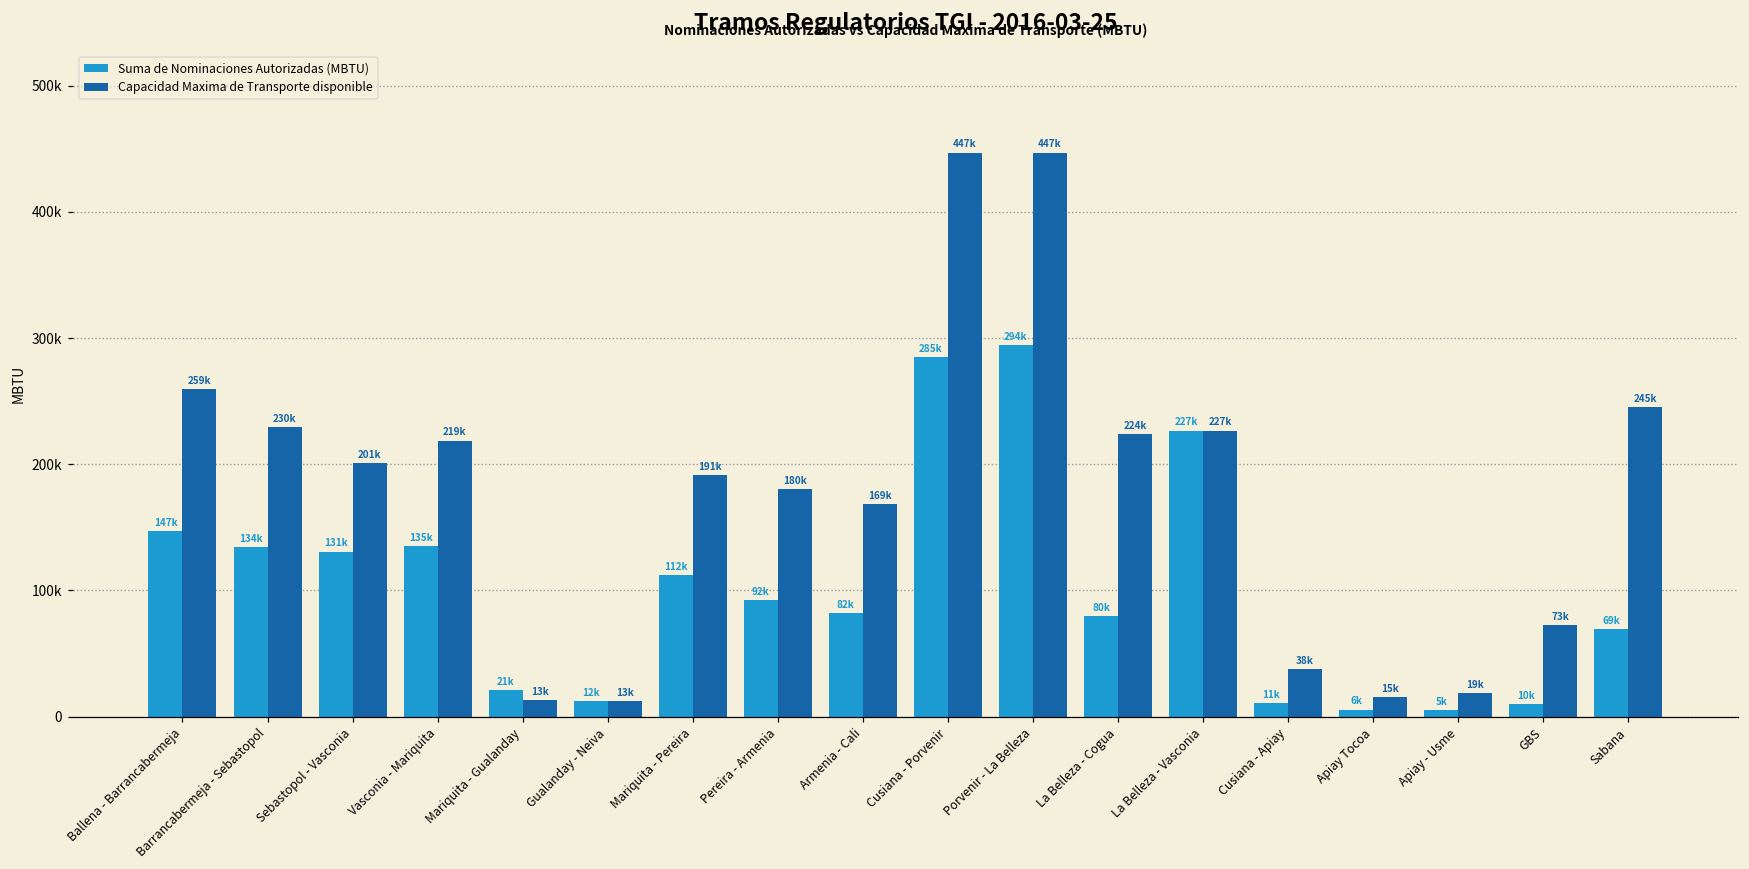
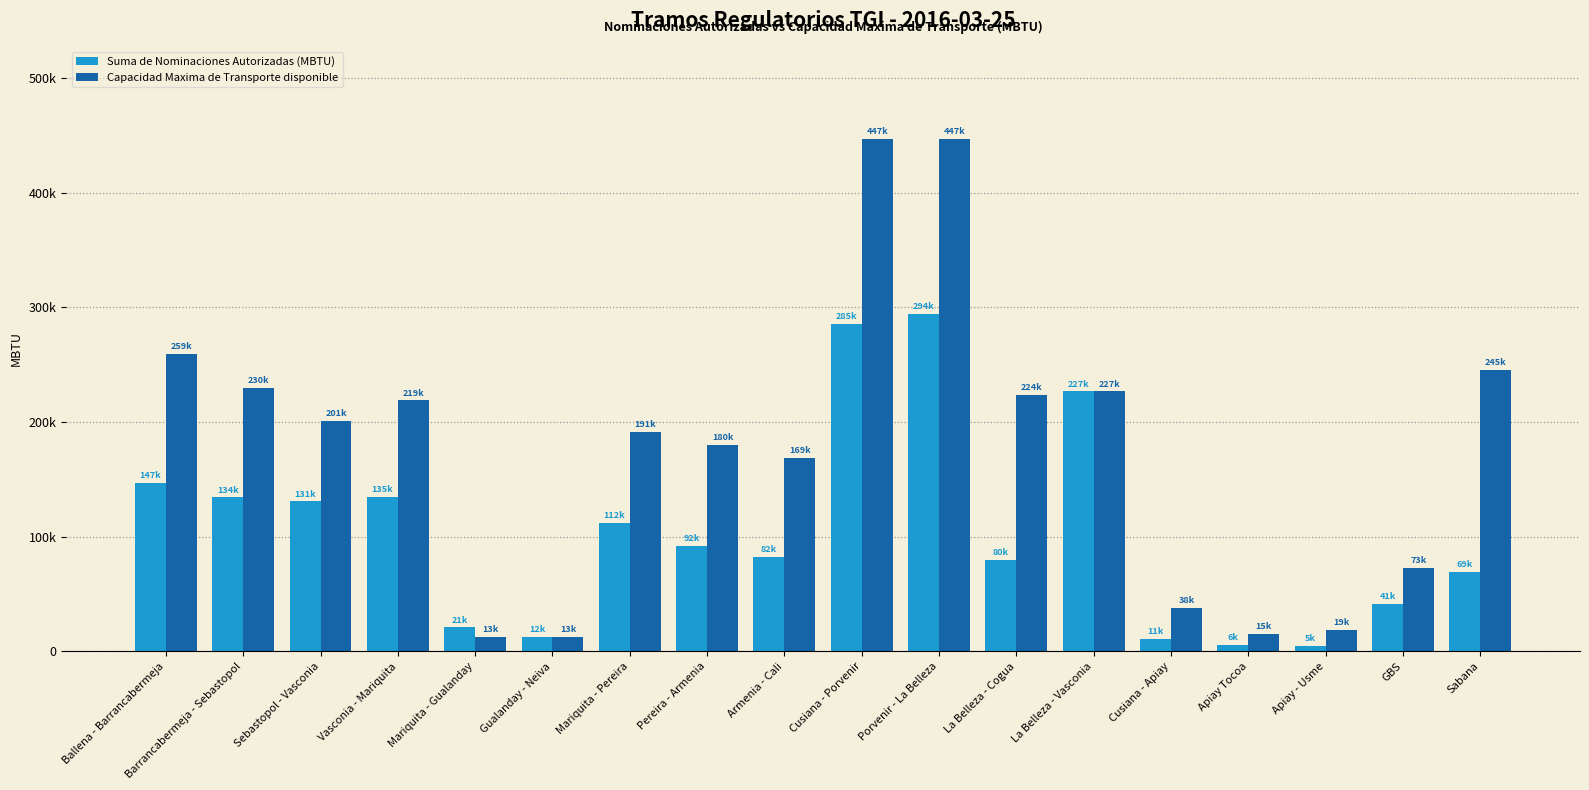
  {
    "Suma de Nominaciones Autorizadas (MBTU)": {
      "Ballena - Barrancabermeja": "147k",
      "Barrancabermeja - Sebastopol": "134k",
      "Sebastopol - Vasconia": "131k",
      "Vasconia - Mariquita": "135k",
      "Mariquita - Gualanday": "21k",
      "Gualanday - Neiva": "12k",
      "Mariquita - Pereira": "112k",
      "Pereira - Armenia": "92k",
      "Armenia - Cali": "82k",
      "Cusiana - Porvenir": "285k",
      "Porvenir - La Belleza": "294k",
      "La Belleza - Cogua": "80k",
      "La Belleza - Vasconia": "227k",
      "Cusiana - Apiay": "11k",
      "Apiay Tocoa": "6k",
      "Apiay - Usme": "5k",
-     "GBS": "10k",
+     "GBS": "41k",
      "Sabana": "69k"
    },
    "Capacidad Maxima de Transporte disponible": {
      "Ballena - Barrancabermeja": "259k",
      "Barrancabermeja - Sebastopol": "230k",
      "Sebastopol - Vasconia": "201k",
      "Vasconia - Mariquita": "219k",
      "Mariquita - Gualanday": "13k",
      "Gualanday - Neiva": "13k",
      "Mariquita - Pereira": "191k",
      "Pereira - Armenia": "180k",
      "Armenia - Cali": "169k",
      "Cusiana - Porvenir": "447k",
      "Porvenir - La Belleza": "447k",
      "La Belleza - Cogua": "224k",
      "La Belleza - Vasconia": "227k",
      "Cusiana - Apiay": "38k",
      "Apiay Tocoa": "15k",
      "Apiay - Usme": "19k",
      "GBS": "73k",
      "Sabana": "245k"
    }
  }
